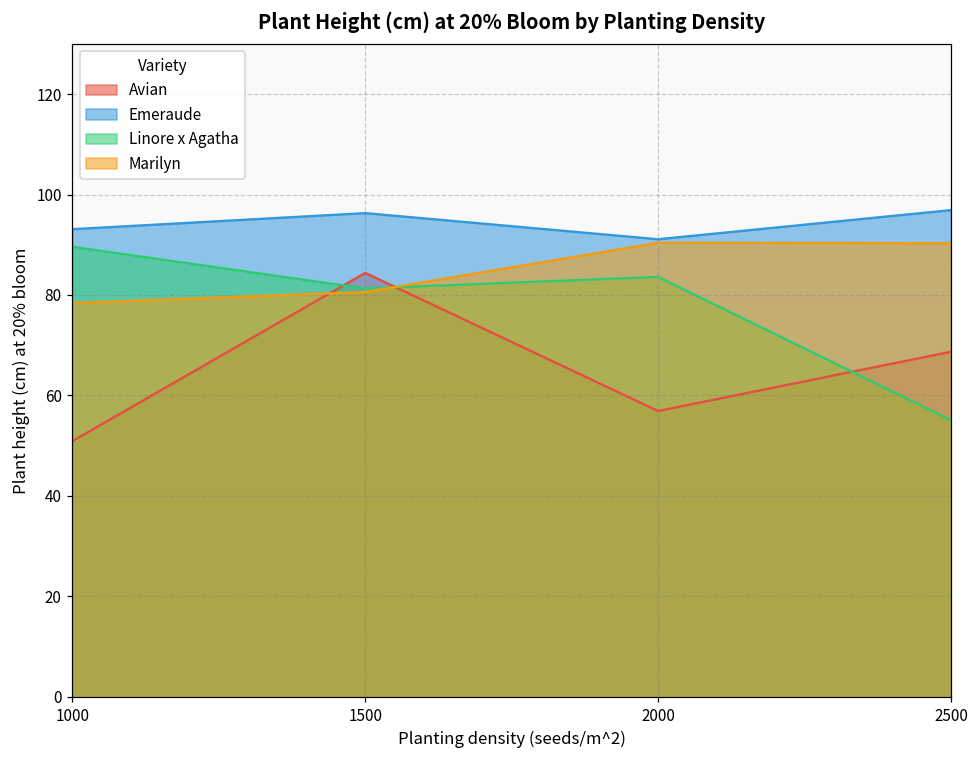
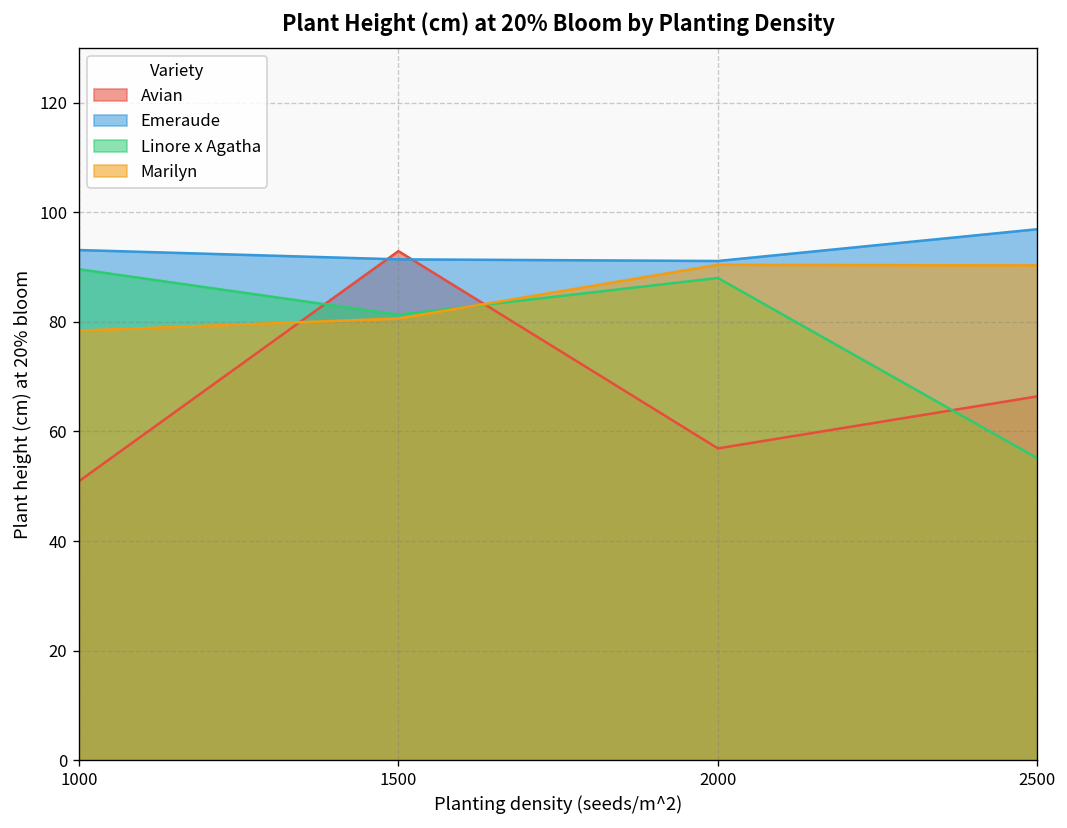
  {
    "Avian": {
      "1000": 51,
-     "1500": 84,
+     "1500": 93,
      "2000": 57,
-     "2500": 69
+     "2500": 66
    },
    "Emeraude": {
      "1000": 93,
-     "1500": 96,
+     "1500": 91,
      "2000": 91,
      "2500": 97
    },
    "Linore x Agatha": {
      "1000": 90,
      "1500": 81,
-     "2000": 84,
+     "2000": 88,
      "2500": 55
    },
    "Marilyn": {
      "1000": 78,
      "1500": 81,
      "2000": 90,
      "2500": 90
    }
  }
